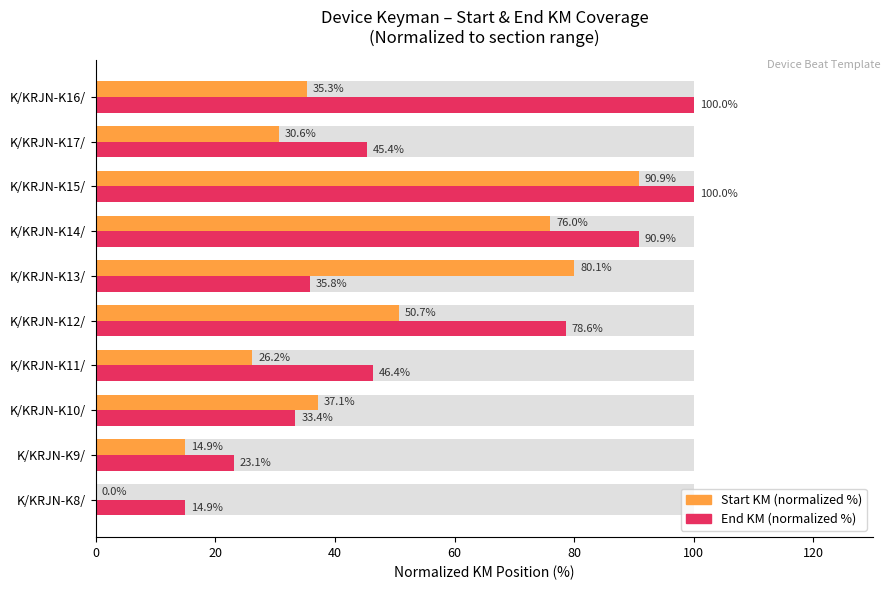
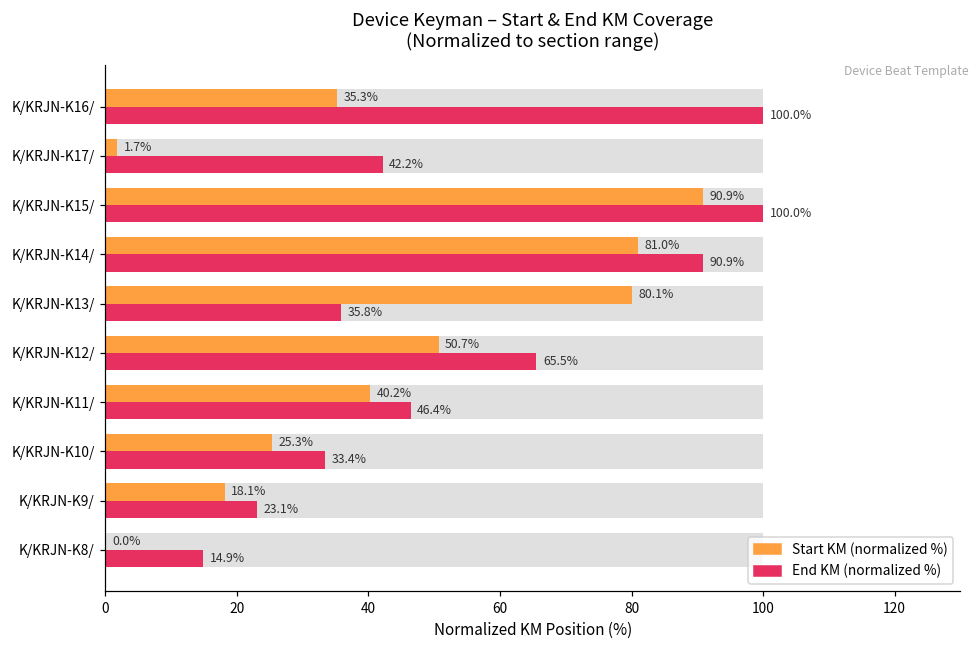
  {
    "Start KM (normalized %)": {
-     "K/KRJN-K17/": "30.6%",
-     "K/KRJN-K14/": "76.0%",
-     "K/KRJN-K11/": "26.2%",
-     "K/KRJN-K10/": "37.1%",
-     "K/KRJN-K9/": "14.9%",
+     "K/KRJN-K17/": "1.7%",
+     "K/KRJN-K14/": "81.0%",
+     "K/KRJN-K11/": "40.2%",
+     "K/KRJN-K10/": "25.3%",
+     "K/KRJN-K9/": "18.1%",
      "K/KRJN-K8/": "0.0%"
    },
    "End KM (normalized %)": {
      "K/KRJN-K16/": "100.0%",
-     "K/KRJN-K17/": "45.4%",
+     "K/KRJN-K17/": "42.2%",
      "K/KRJN-K15/": "100.0%",
-     "K/KRJN-K12/": "78.6%"
+     "K/KRJN-K12/": "65.5%"
    }
  }
